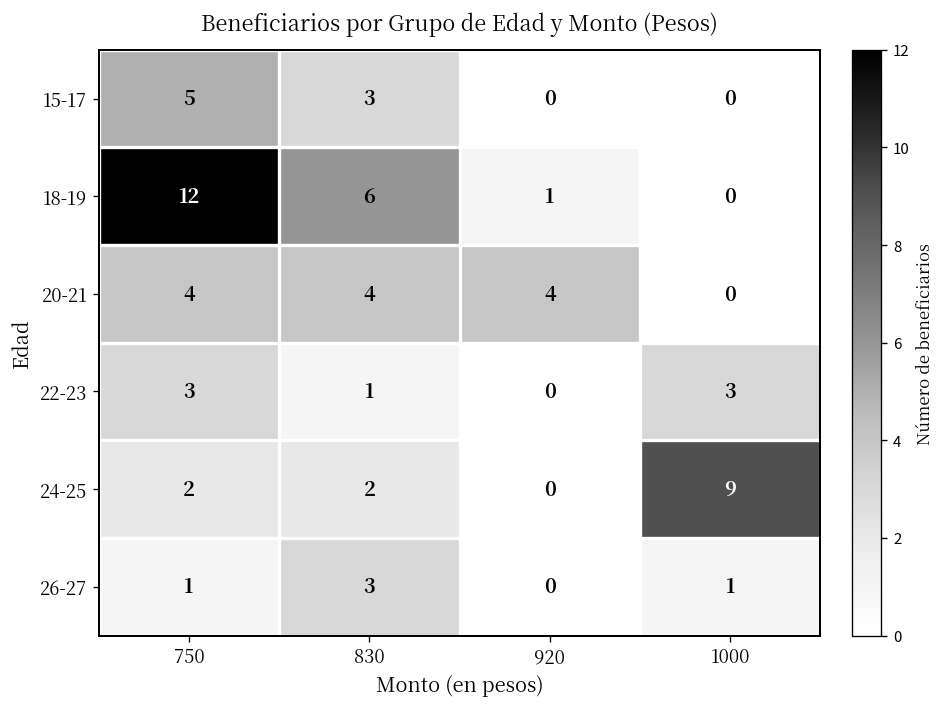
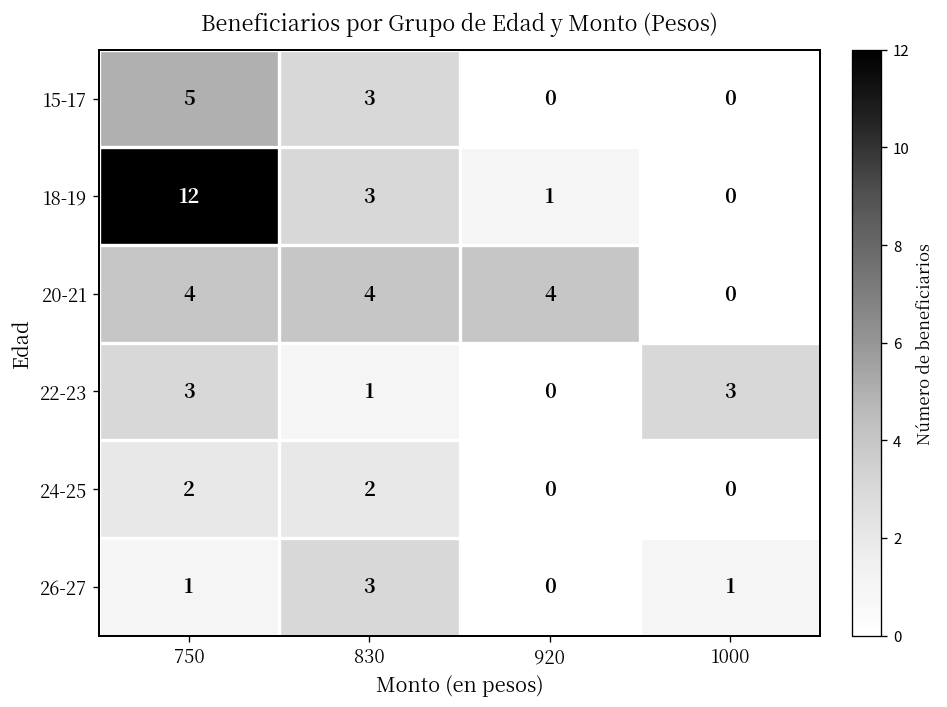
  {
    "15-17": {
      "750": 5,
      "830": 3,
      "920": 0,
      "1000": 0
    },
    "18-19": {
      "750": 12,
-     "830": 6,
+     "830": 3,
      "920": 1,
      "1000": 0
    },
    "20-21": {
      "750": 4,
      "830": 4,
      "920": 4,
      "1000": 0
    },
    "22-23": {
      "750": 3,
      "830": 1,
      "920": 0,
      "1000": 3
    },
    "24-25": {
      "750": 2,
      "830": 2,
      "920": 0,
-     "1000": 9
+     "1000": 0
    },
    "26-27": {
      "750": 1,
      "830": 3,
      "920": 0,
      "1000": 1
    }
  }
